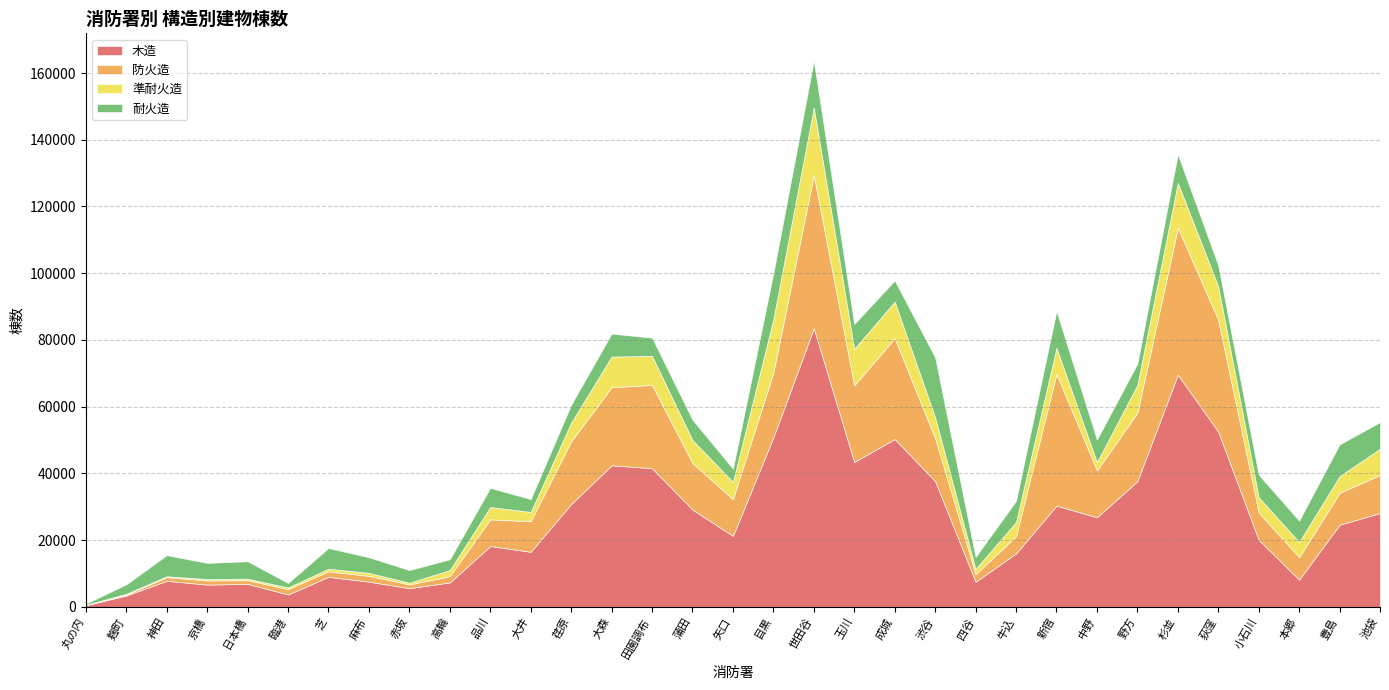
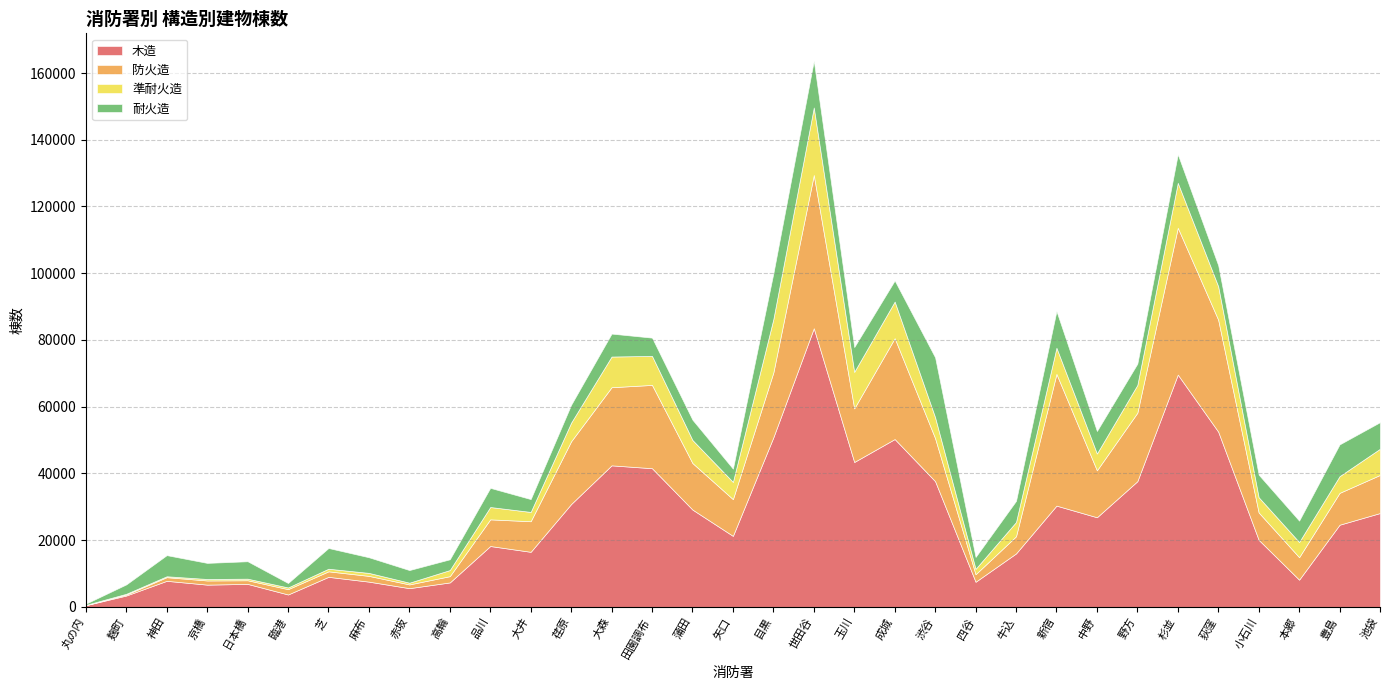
  {
    "木造": {
      "神田": 8000,
      "京橋": 7000,
      "日本橋": 7000,
      "臨港": 4000,
      "芝": 9000,
      "麻布": 8000,
      "赤坂": 6000,
      "高輪": 7000,
      "品川": 18000,
      "大井": 17000,
      "荏原": 31000,
      "大森": 42000,
      "田園調布": 42000,
      "蒲田": 29000,
      "矢口": 21000,
      "目黒": 51000,
      "世田谷": 84000,
      "玉川": 43000,
      "成城": 50000,
      "渋谷": 38000,
      "四谷": 8000,
      "牛込": 16000,
      "新宿": 30000,
      "中野": 27000,
      "野方": 38000,
      "杉並": 70000,
      "荻窪": 53000,
      "小石川": 20000,
      "本郷": 8000,
      "豊島": 25000,
      "池袋": 28000
    },
    "防火造": {
      "芝": 2000,
      "麻布": 2000,
      "高輪": 2000,
      "品川": 8000,
      "大井": 9000,
      "荏原": 19000,
      "大森": 23000,
      "田園調布": 25000,
      "蒲田": 14000,
      "矢口": 11000,
      "目黒": 19000,
      "世田谷": 46000,
-     "玉川": 23000,
+     "玉川": 16000,
      "成城": 30000,
      "渋谷": 13000,
      "四谷": 2000,
      "牛込": 5000,
      "新宿": 39000,
      "中野": 14000,
      "野方": 21000,
      "杉並": 44000,
      "荻窪": 34000,
      "小石川": 8000,
      "本郷": 7000,
      "豊島": 10000,
      "池袋": 11000
    },
    "準耐火造": {
      "芝": 1000,
      "麻布": 1000,
      "高輪": 2000,
      "品川": 4000,
      "大井": 3000,
      "荏原": 6000,
      "大森": 9000,
      "田園調布": 9000,
      "蒲田": 7000,
      "矢口": 5000,
      "目黒": 16000,
      "世田谷": 20000,
      "玉川": 11000,
      "成城": 11000,
      "渋谷": 6000,
      "四谷": 2000,
      "牛込": 4000,
      "新宿": 8000,
-     "中野": 2000,
+     "中野": 5000,
      "野方": 8000,
      "杉並": 13000,
      "荻窪": 10000,
      "小石川": 5000,
      "本郷": 5000,
      "豊島": 5000,
      "池袋": 8000
    },
    "耐火造": {
      "麹町": 3000,
      "神田": 6000,
      "京橋": 5000,
      "日本橋": 5000,
      "臨港": 1000,
      "芝": 6000,
      "麻布": 5000,
      "赤坂": 4000,
      "高輪": 3000,
      "品川": 6000,
      "大井": 4000,
      "荏原": 5000,
      "大森": 7000,
      "田園調布": 5000,
      "蒲田": 6000,
      "矢口": 4000,
      "目黒": 14000,
      "世田谷": 14000,
      "玉川": 7000,
      "成城": 6000,
      "渋谷": 18000,
      "四谷": 4000,
      "牛込": 6000,
      "新宿": 11000,
      "中野": 7000,
      "野方": 6000,
      "杉並": 9000,
      "荻窪": 6000,
      "小石川": 7000,
      "本郷": 6000,
      "豊島": 10000,
      "池袋": 8000
    }
  }
